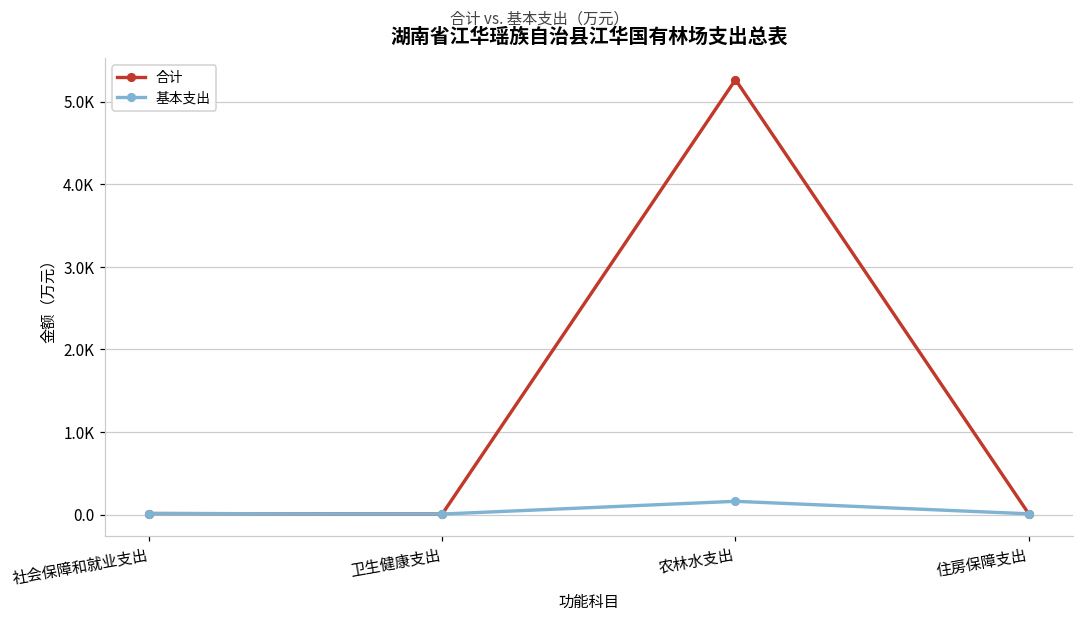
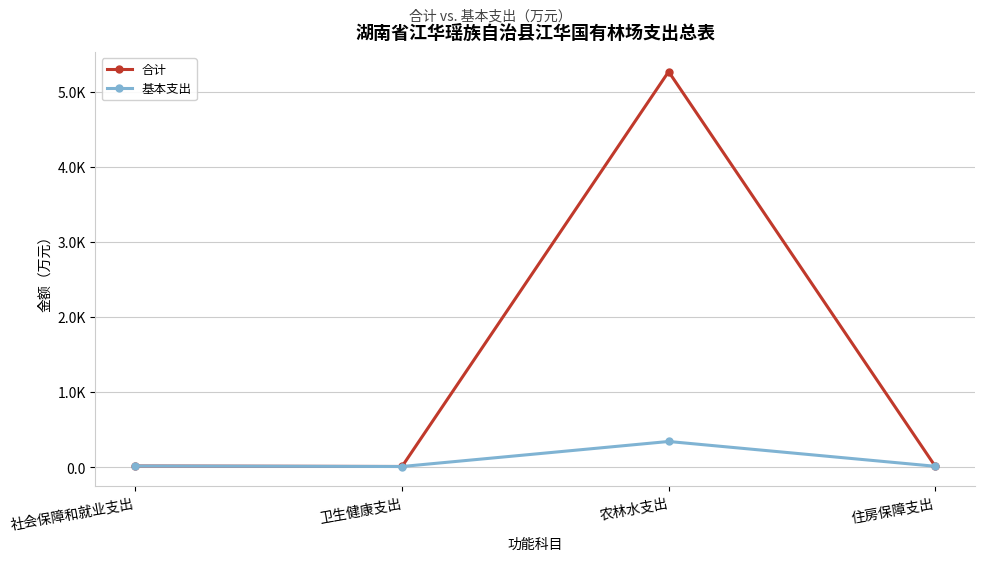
  {
    "合计": {
      "农林水支出": 5300
    },
    "基本支出": {
-     "农林水支出": 200
+     "农林水支出": 300
    }
  }
